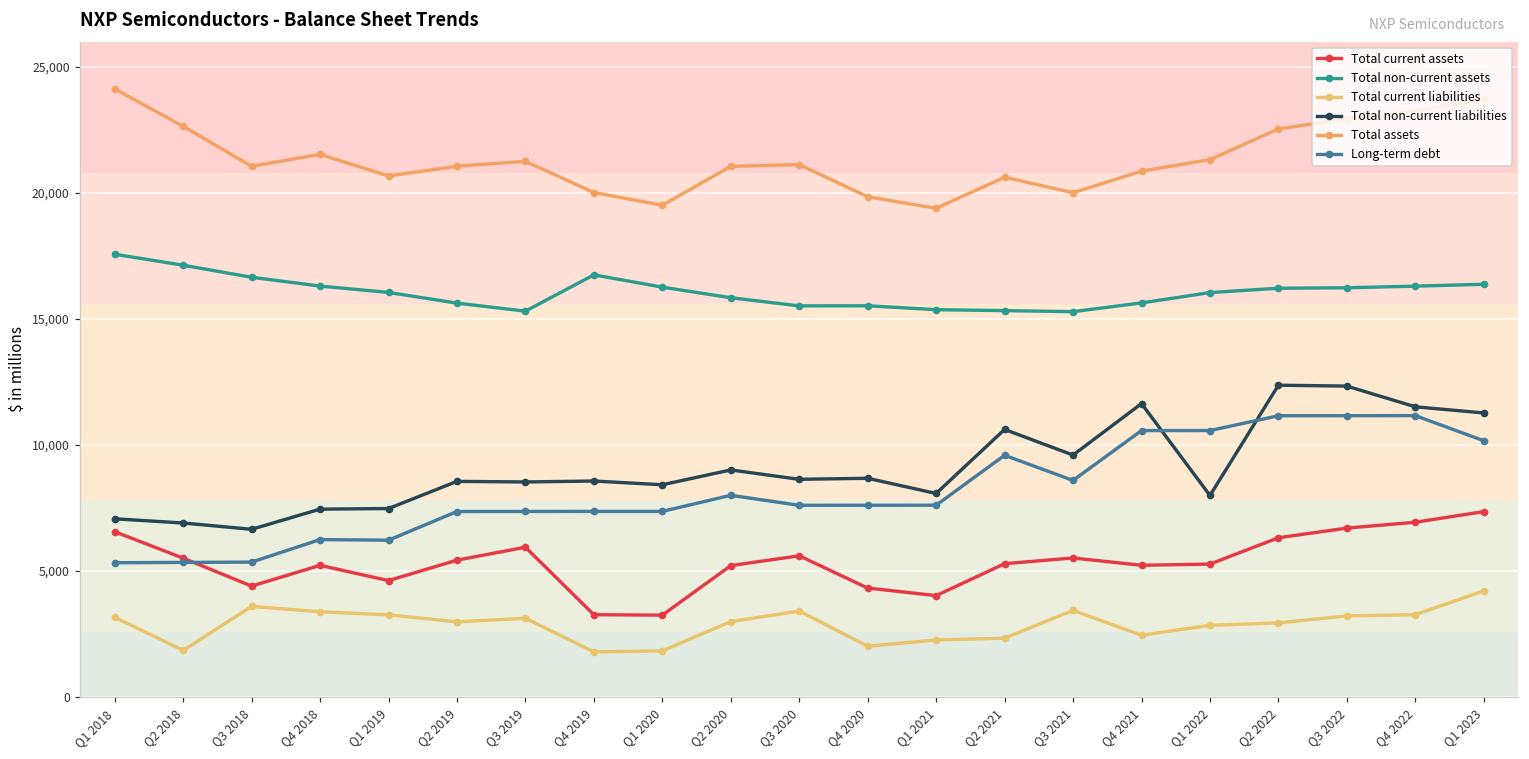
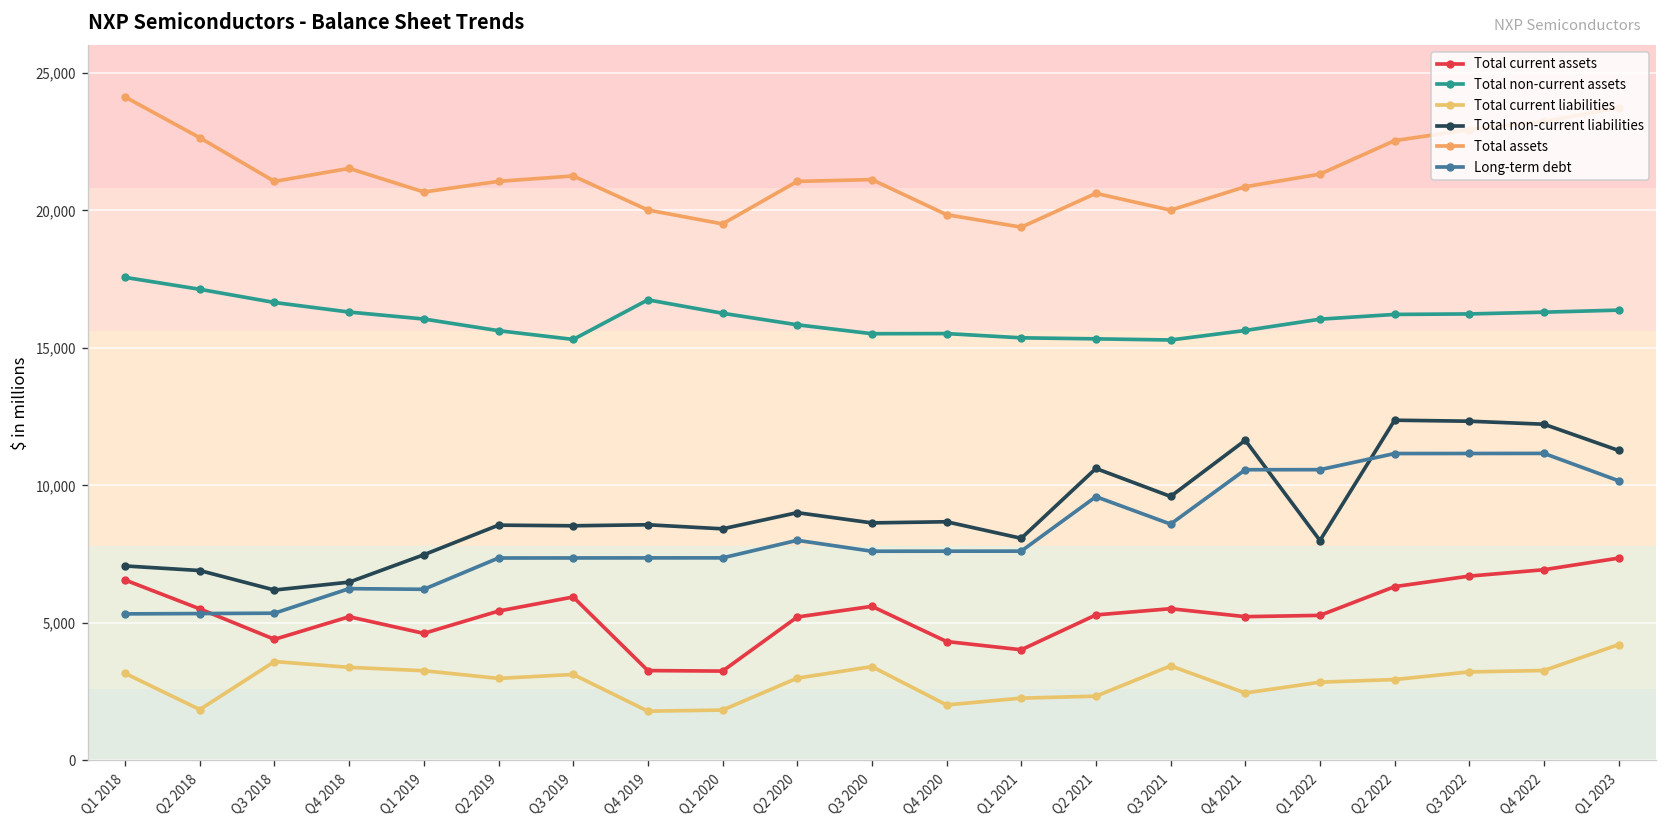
  {
    "Total current assets": {
      "Q1 2018": "6,600",
      "Q2 2018": "5,500",
      "Q3 2018": "4,400",
      "Q4 2018": "5,200",
      "Q1 2019": "4,600",
      "Q2 2019": "5,400",
      "Q3 2019": "5,900",
      "Q4 2019": "3,300",
      "Q1 2020": "3,200",
      "Q2 2020": "5,200",
      "Q3 2020": "5,600",
      "Q4 2020": "4,300",
      "Q1 2021": "4,000",
      "Q2 2021": "5,300",
      "Q3 2021": "5,500",
      "Q4 2021": "5,200",
      "Q1 2022": "5,300",
      "Q2 2022": "6,300",
      "Q3 2022": "6,700",
      "Q4 2022": "6,900",
      "Q1 2023": "7,400"
    },
    "Total non-current liabilities": {
      "Q1 2018": "7,100",
      "Q2 2018": "6,900",
-     "Q3 2018": "6,700",
-     "Q4 2018": "7,500",
+     "Q3 2018": "6,200",
+     "Q4 2018": "6,500",
      "Q1 2019": "7,500",
      "Q2 2019": "8,600",
      "Q3 2019": "8,500",
      "Q4 2019": "8,600",
      "Q1 2020": "8,400",
      "Q2 2020": "9,000",
      "Q3 2020": "8,600",
      "Q4 2020": "8,700",
      "Q1 2021": "8,100",
      "Q2 2021": "10,600",
      "Q3 2021": "9,600",
      "Q4 2021": "11,600",
      "Q1 2022": "8,000",
      "Q2 2022": "12,400",
      "Q3 2022": "12,300",
-     "Q4 2022": "11,500",
+     "Q4 2022": "12,200",
      "Q1 2023": "11,300"
    }
  }
